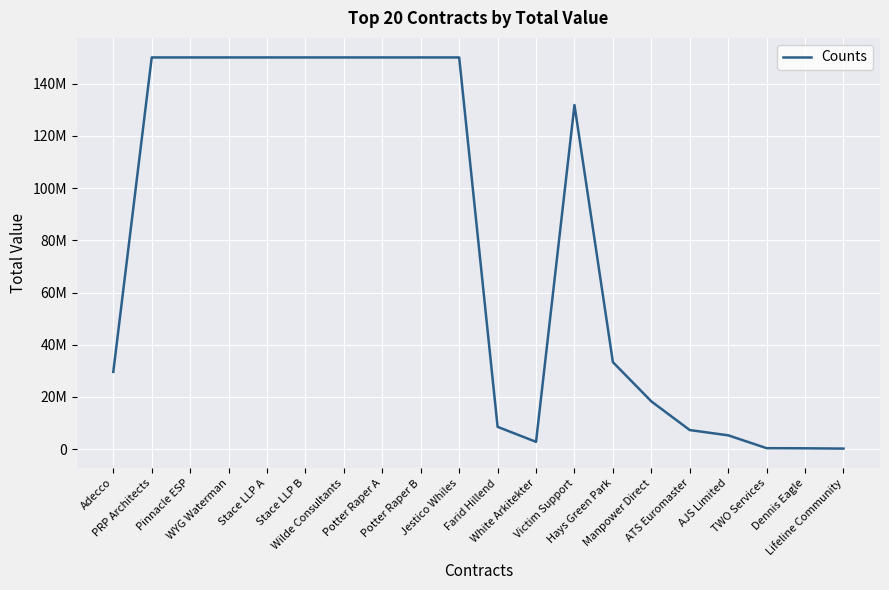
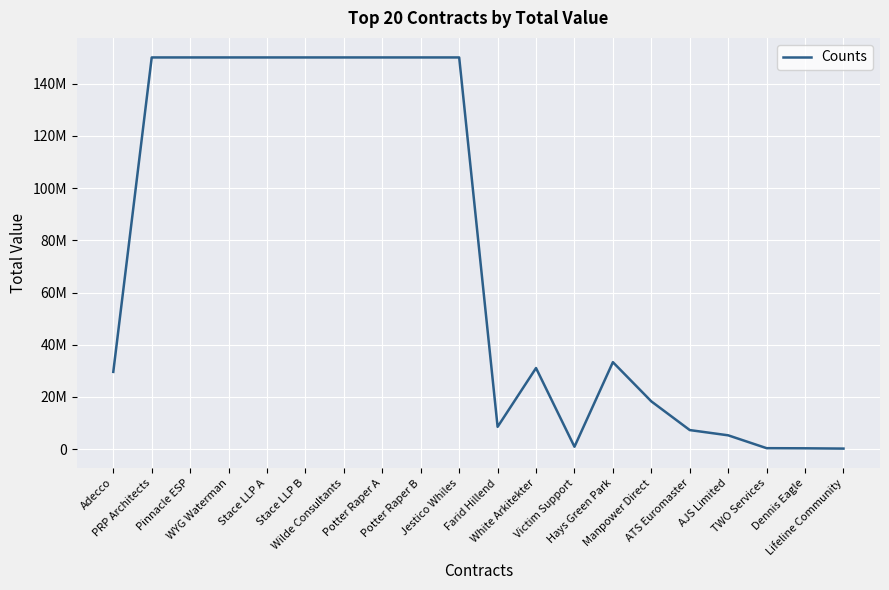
  {
    "Adecco": 30000000,
    "PRP Architects": 150000000,
    "Pinnacle ESP": 150000000,
    "WYG Waterman": 150000000,
    "Stace LLP A": 150000000,
    "Stace LLP B": 150000000,
    "Wilde Consultants": 150000000,
    "Potter Raper A": 150000000,
    "Potter Raper B": 150000000,
    "Jestico Whiles": 150000000,
    "Farid Hillend": 9000000,
-   "White Arkitekter": 3000000,
-   "Victim Support": 132000000,
+   "White Arkitekter": 31000000,
+   "Victim Support": 1000000,
    "Hays Green Park": 33000000,
    "Manpower Direct": 18000000,
    "ATS Euromaster": 7000000,
    "AJS Limited": 5000000,
    "TWO Services": 0,
    "Dennis Eagle": 0,
    "Lifeline Community": 0
  }
